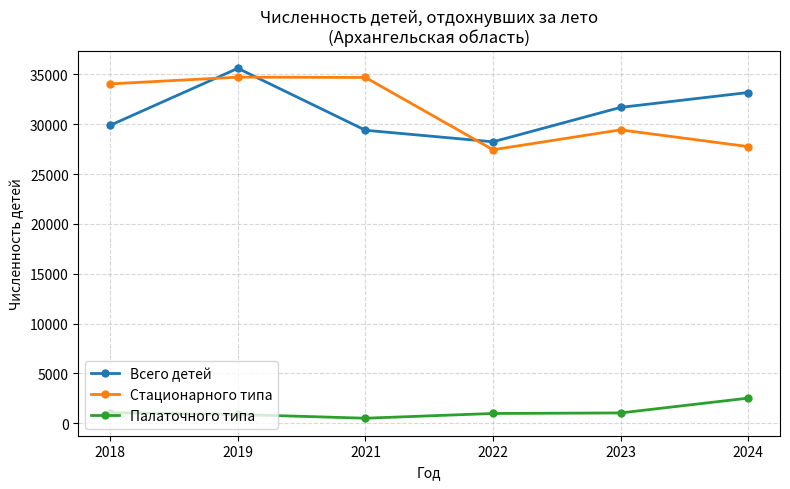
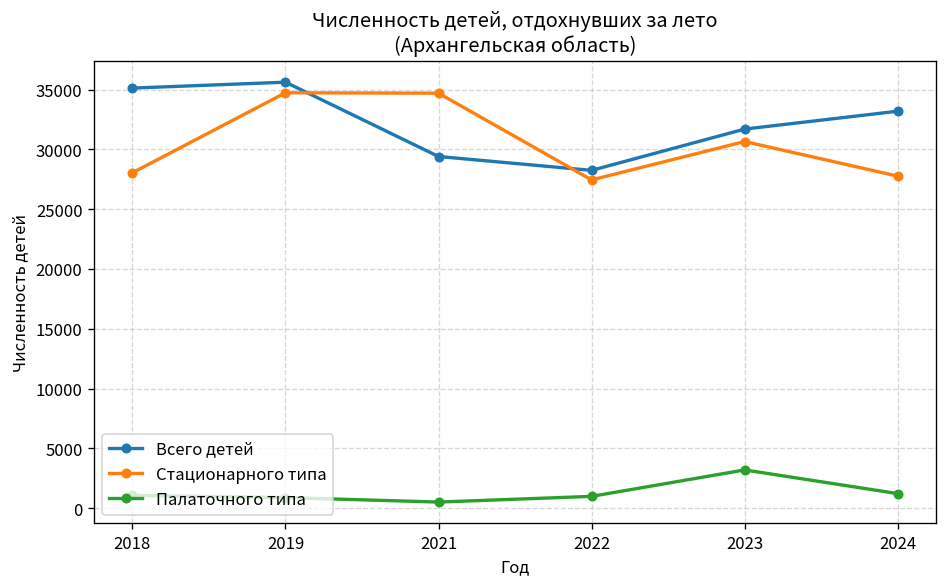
  {
    "Всего детей": {
-     "2018": 30000,
+     "2018": 35000,
      "2019": 36000,
      "2021": 29000,
      "2022": 28000,
      "2023": 32000,
      "2024": 33000
    },
    "Стационарного типа": {
-     "2018": 34000,
+     "2018": 28000,
      "2019": 35000,
      "2021": 35000,
      "2022": 27000,
-     "2023": 29000,
+     "2023": 31000,
      "2024": 28000
    },
    "Палаточного типа": {
      "2021": 1000,
      "2022": 1000,
-     "2023": 1000,
-     "2024": 3000
+     "2023": 3000,
+     "2024": 1000
    }
  }
